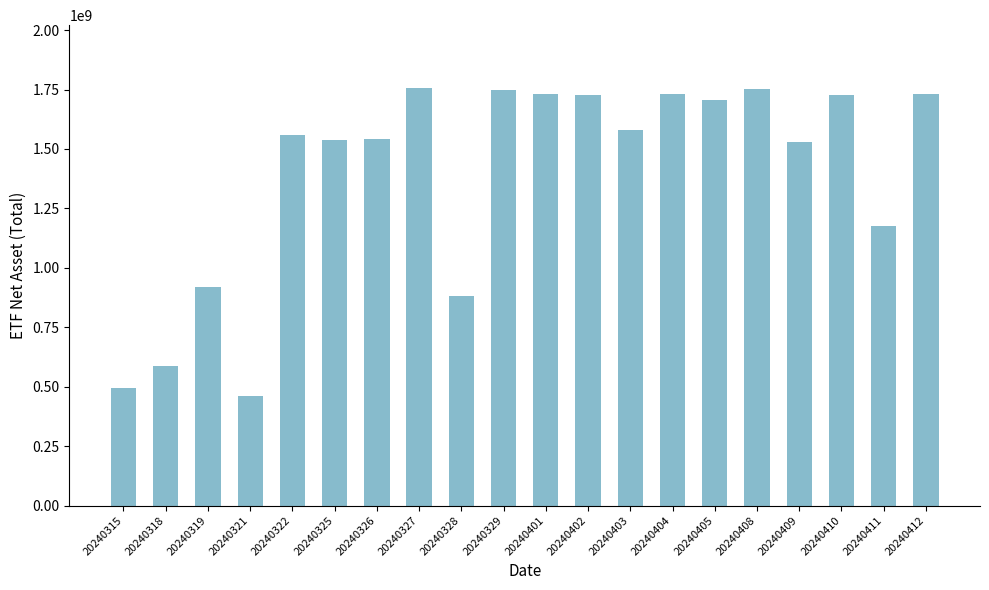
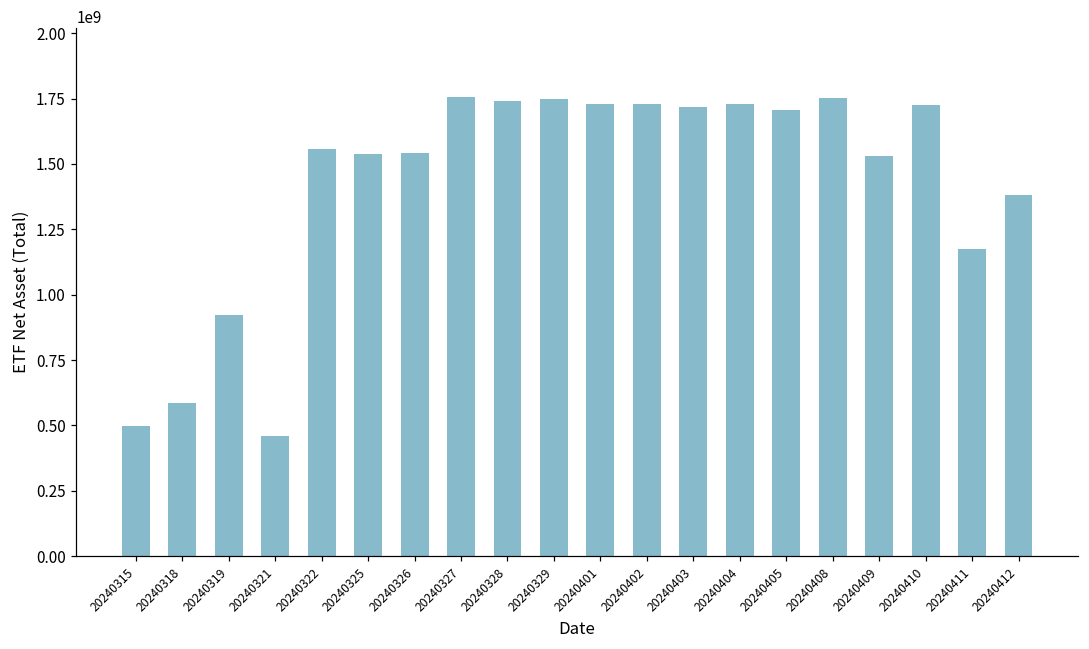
  {
    "20240315": 500000000,
    "20240318": 590000000,
    "20240319": 920000000,
    "20240321": 460000000,
    "20240322": 1560000000,
    "20240325": 1540000000,
    "20240326": 1540000000,
    "20240327": 1760000000,
-   "20240328": 880000000,
+   "20240328": 1740000000,
    "20240329": 1750000000,
    "20240401": 1730000000,
    "20240402": 1730000000,
-   "20240403": 1580000000,
+   "20240403": 1720000000,
    "20240404": 1730000000,
    "20240405": 1710000000,
    "20240408": 1750000000,
    "20240409": 1530000000,
    "20240410": 1730000000,
    "20240411": 1180000000,
-   "20240412": 1730000000
+   "20240412": 1380000000
  }
